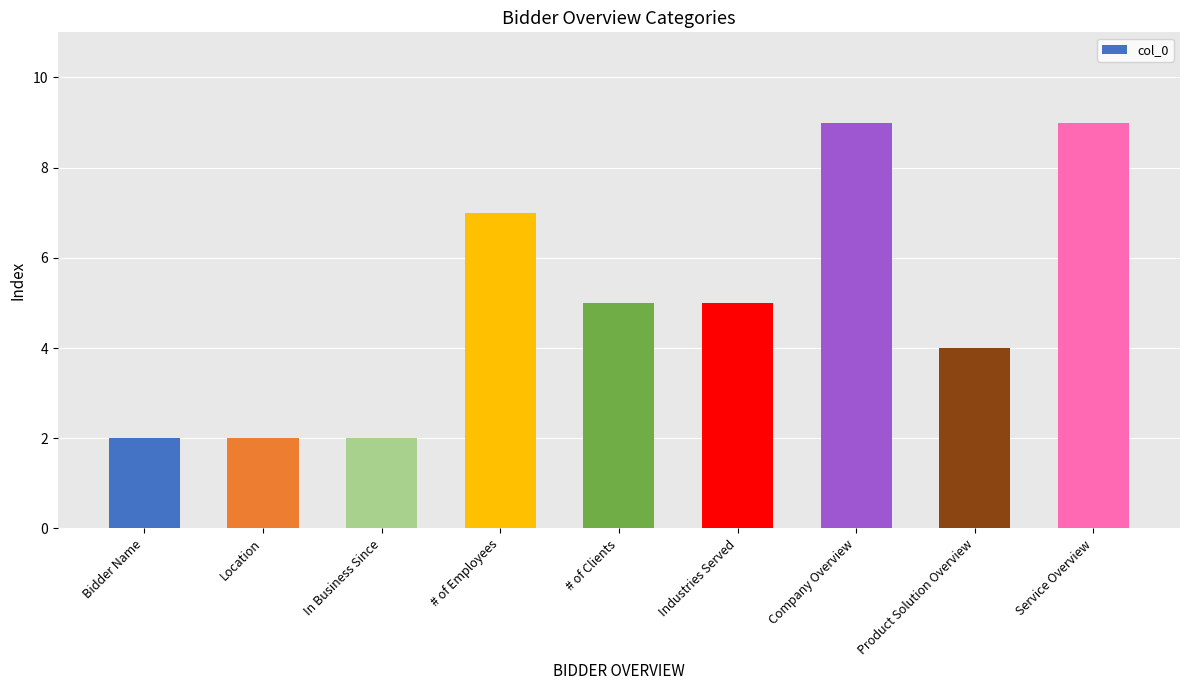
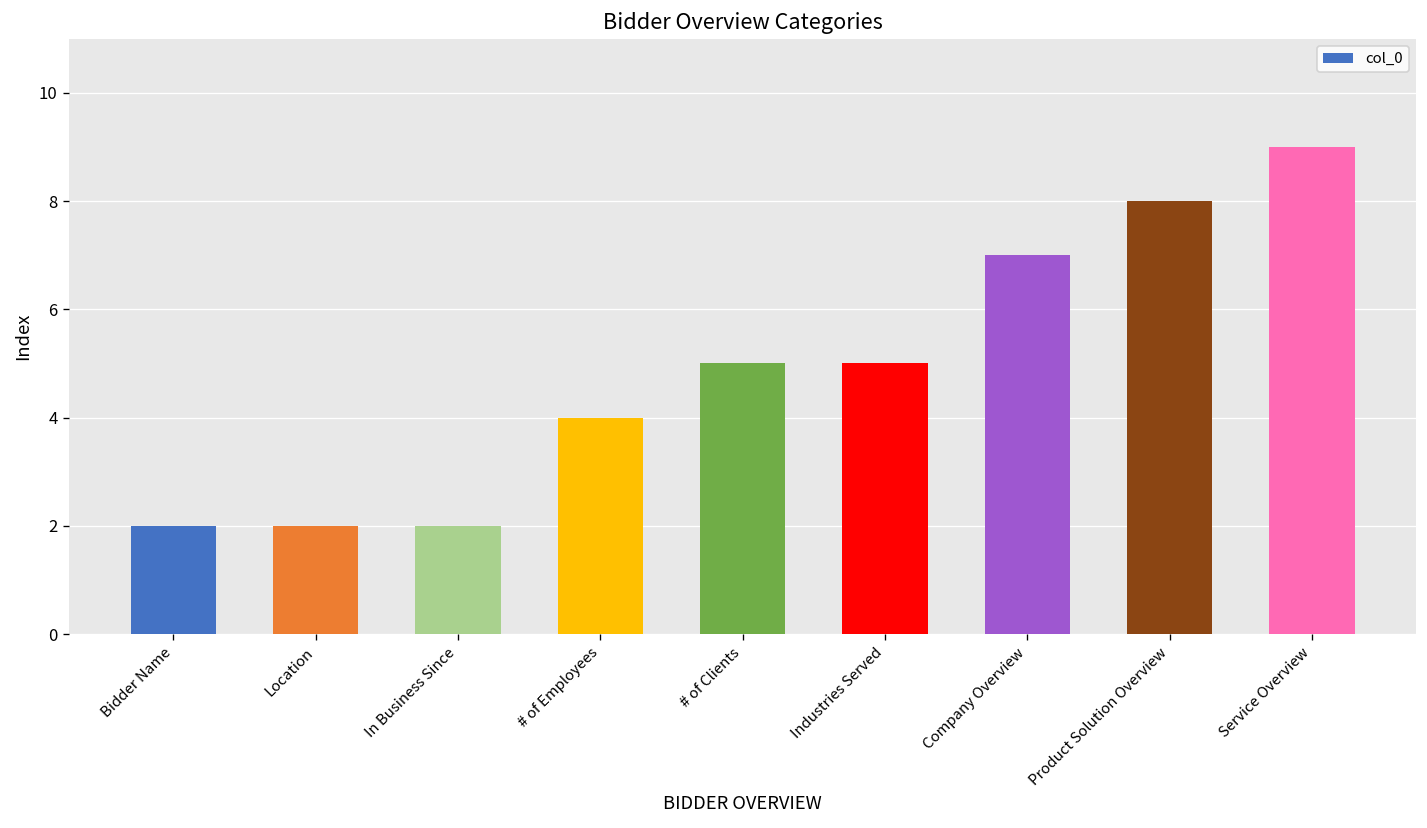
  {
    "Bidder Name": 2,
    "Location": 2,
    "In Business Since": 2,
-   "# of Employees": 7,
+   "# of Employees": 4,
    "# of Clients": 5,
    "Industries Served": 5,
-   "Company Overview": 9,
-   "Product Solution Overview": 4,
+   "Company Overview": 7,
+   "Product Solution Overview": 8,
    "Service Overview": 9
  }
